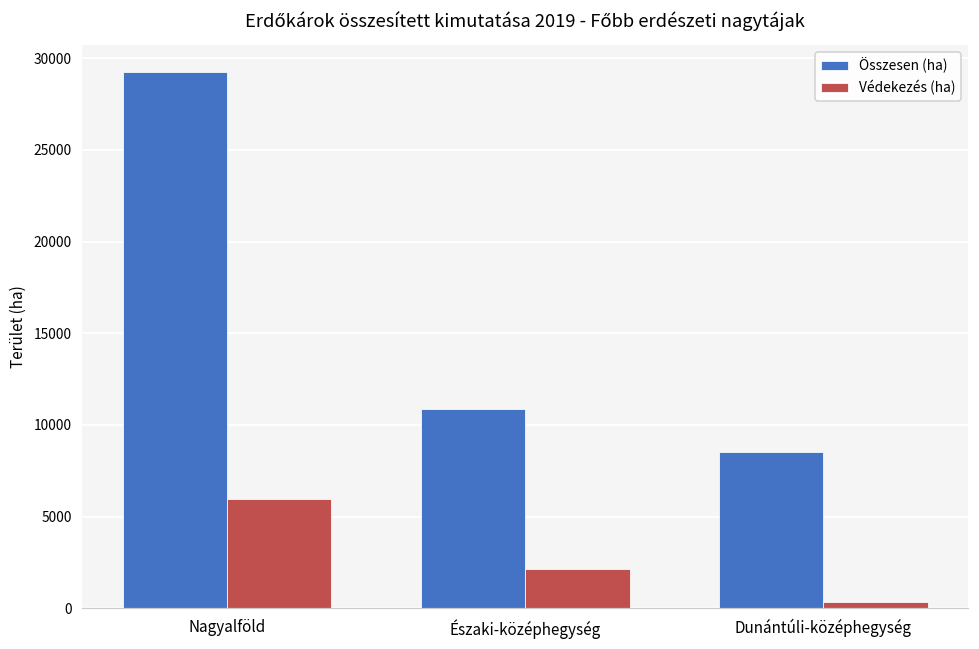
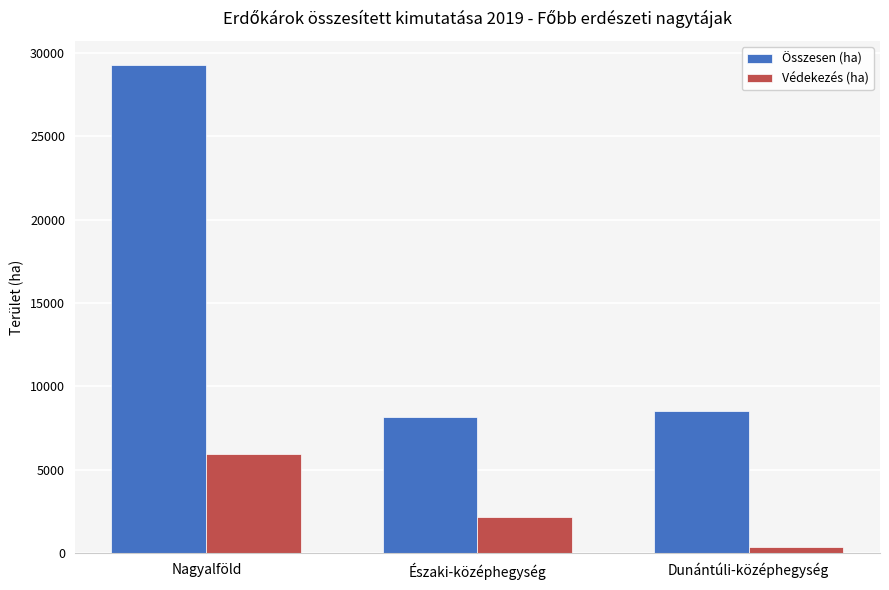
  {
    "Összesen (ha)": {
      "Nagyalföld": 29300,
-     "Északi-középhegység": 10800,
+     "Északi-középhegység": 8100,
      "Dunántúli-középhegység": 8500
    },
    "Védekezés (ha)": {
      "Nagyalföld": 5900,
      "Északi-középhegység": 2100,
      "Dunántúli-középhegység": 400
    }
  }
